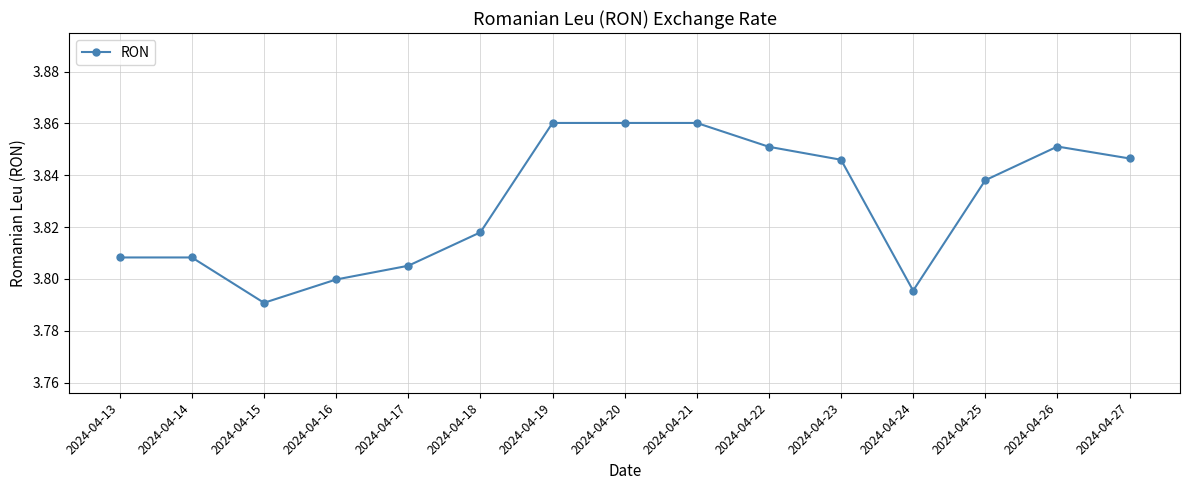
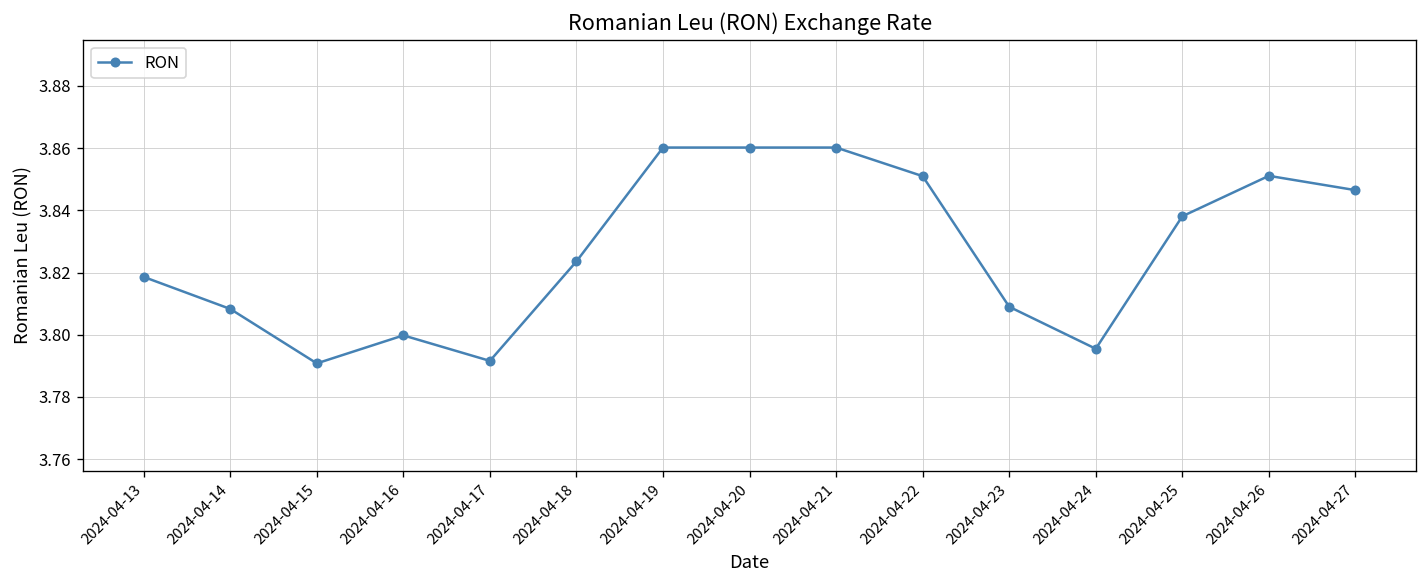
  {
-   "2024-04-13": 3.808,
+   "2024-04-13": 3.819,
    "2024-04-14": 3.808,
    "2024-04-15": 3.791,
    "2024-04-16": 3.800,
-   "2024-04-17": 3.805,
-   "2024-04-18": 3.818,
+   "2024-04-17": 3.792,
+   "2024-04-18": 3.824,
    "2024-04-19": 3.860,
    "2024-04-20": 3.860,
    "2024-04-21": 3.860,
    "2024-04-22": 3.851,
-   "2024-04-23": 3.846,
+   "2024-04-23": 3.809,
    "2024-04-24": 3.796,
    "2024-04-25": 3.838,
    "2024-04-26": 3.851,
    "2024-04-27": 3.847
  }
